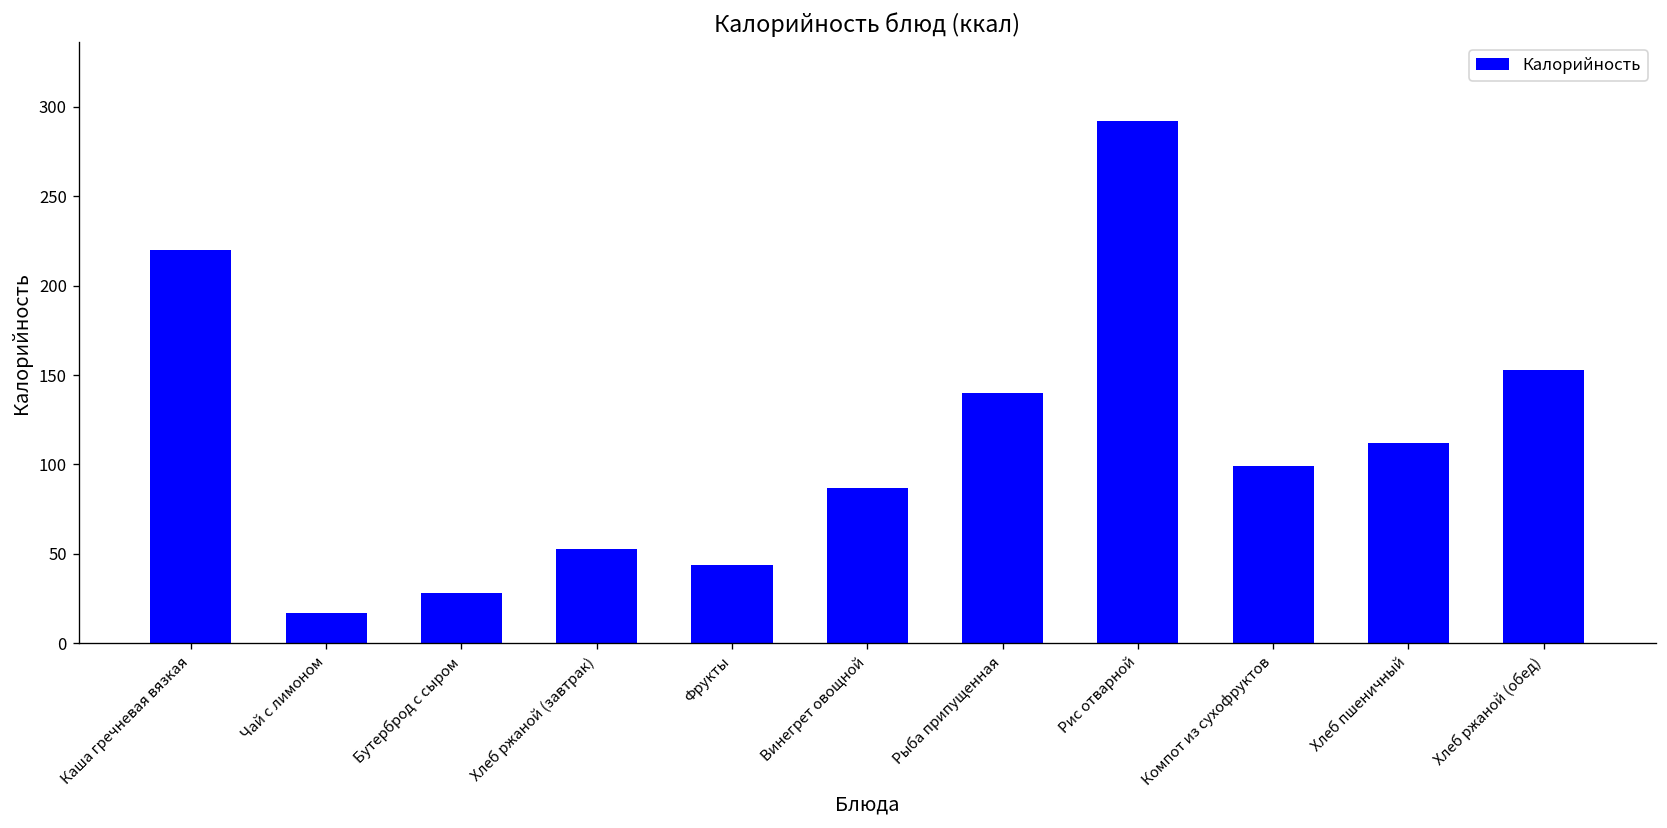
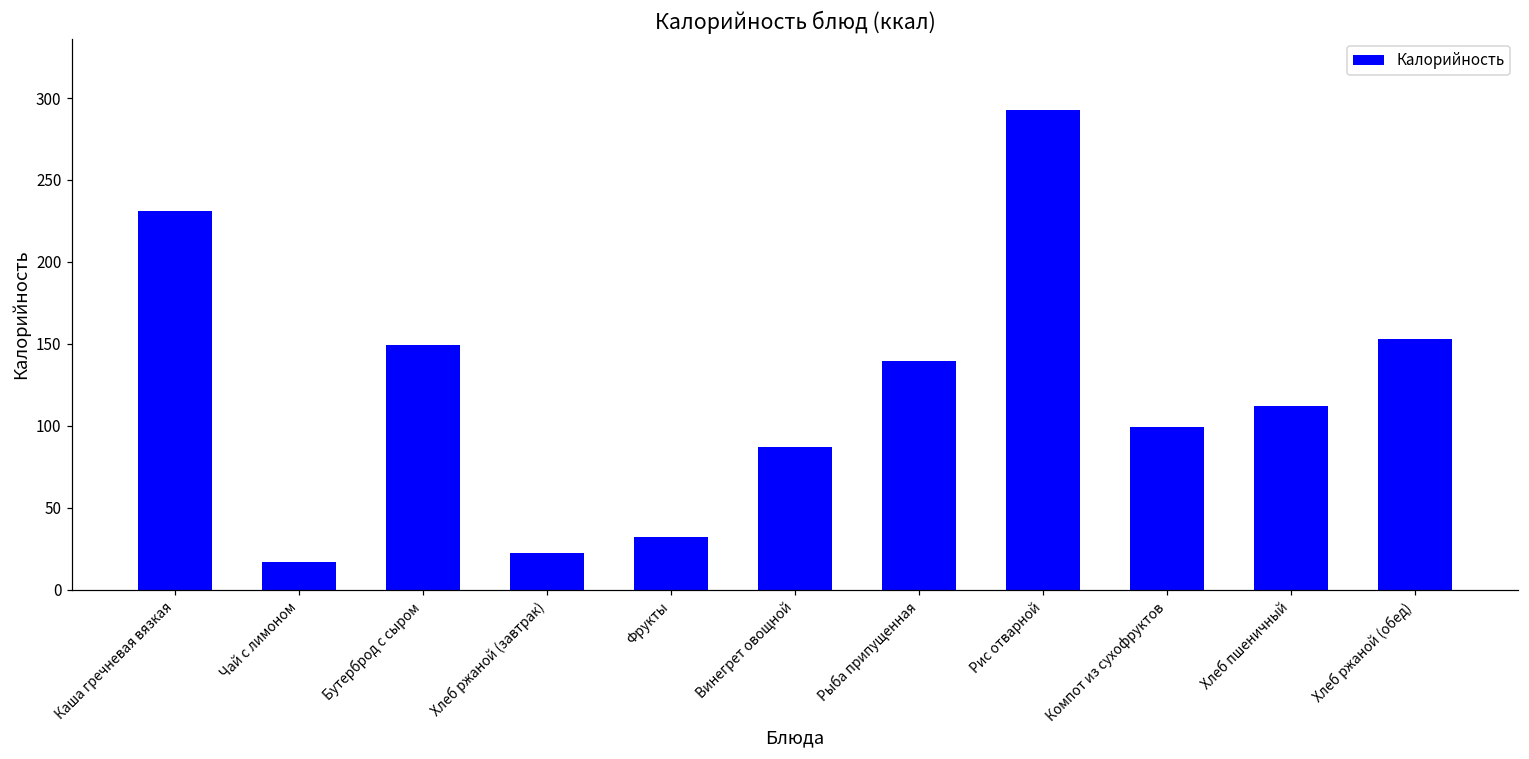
  {
-   "Каша гречневая вязкая": 220,
+   "Каша гречневая вязкая": 231,
    "Чай с лимоном": 17,
-   "Бутерброд с сыром": 28,
-   "Хлеб ржаной (завтрак)": 53,
-   "Фрукты": 44,
+   "Бутерброд с сыром": 149,
+   "Хлеб ржаной (завтрак)": 23,
+   "Фрукты": 32,
    "Винегрет овощной": 87,
    "Рыба припущенная": 140,
    "Рис отварной": 292,
    "Компот из сухофруктов": 99,
    "Хлеб пшеничный": 112,
    "Хлеб ржаной (обед)": 153
  }
